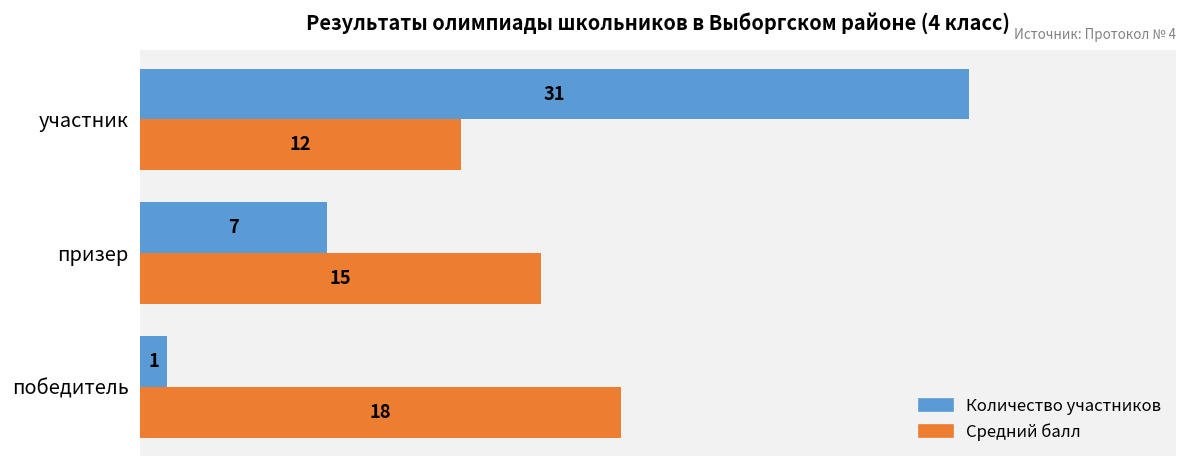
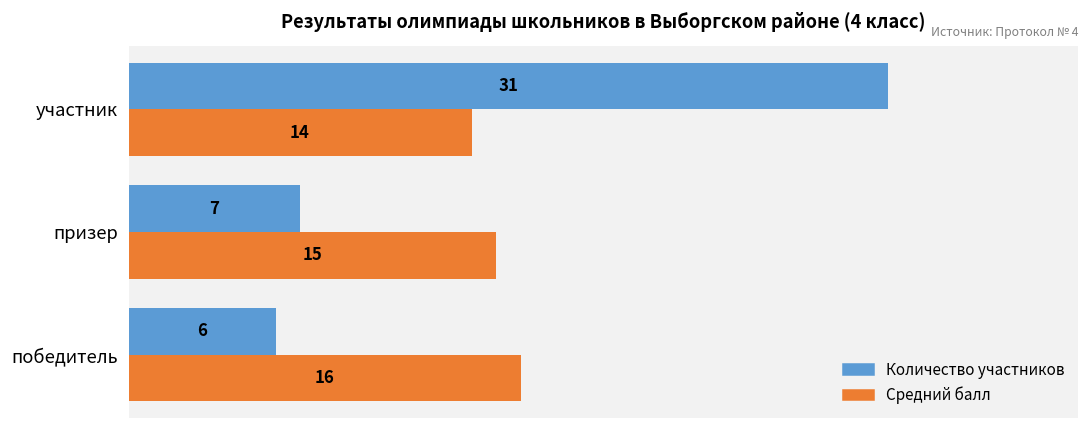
  {
    "Количество участников": {
      "участник": 31,
      "призер": 7,
-     "победитель": 1
+     "победитель": 6
    },
    "Средний балл": {
-     "участник": 12,
+     "участник": 14,
      "призер": 15,
-     "победитель": 18
+     "победитель": 16
    }
  }
